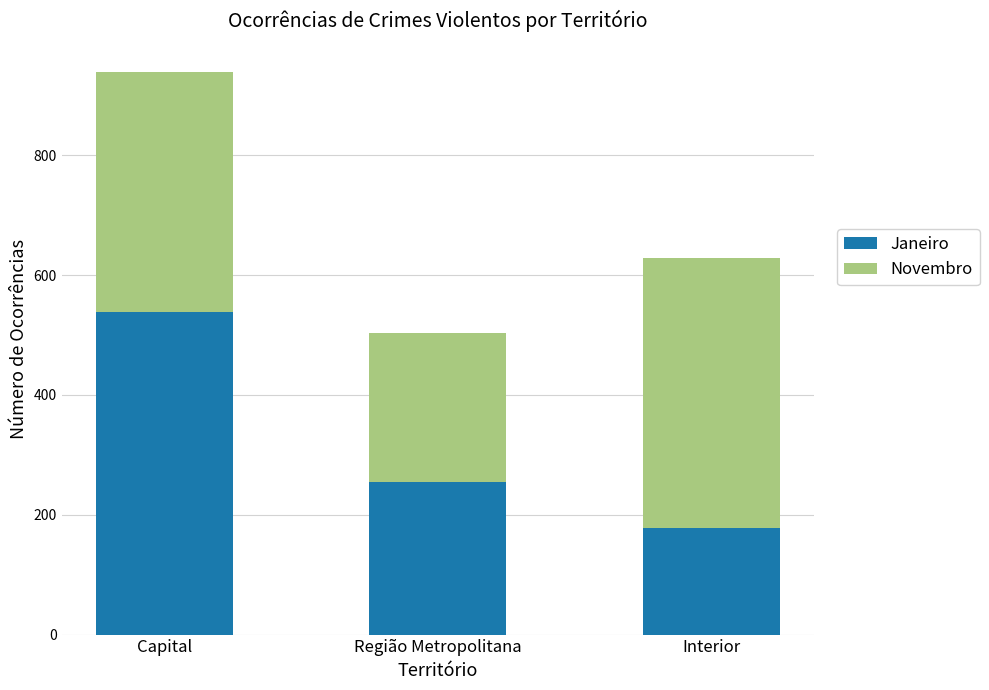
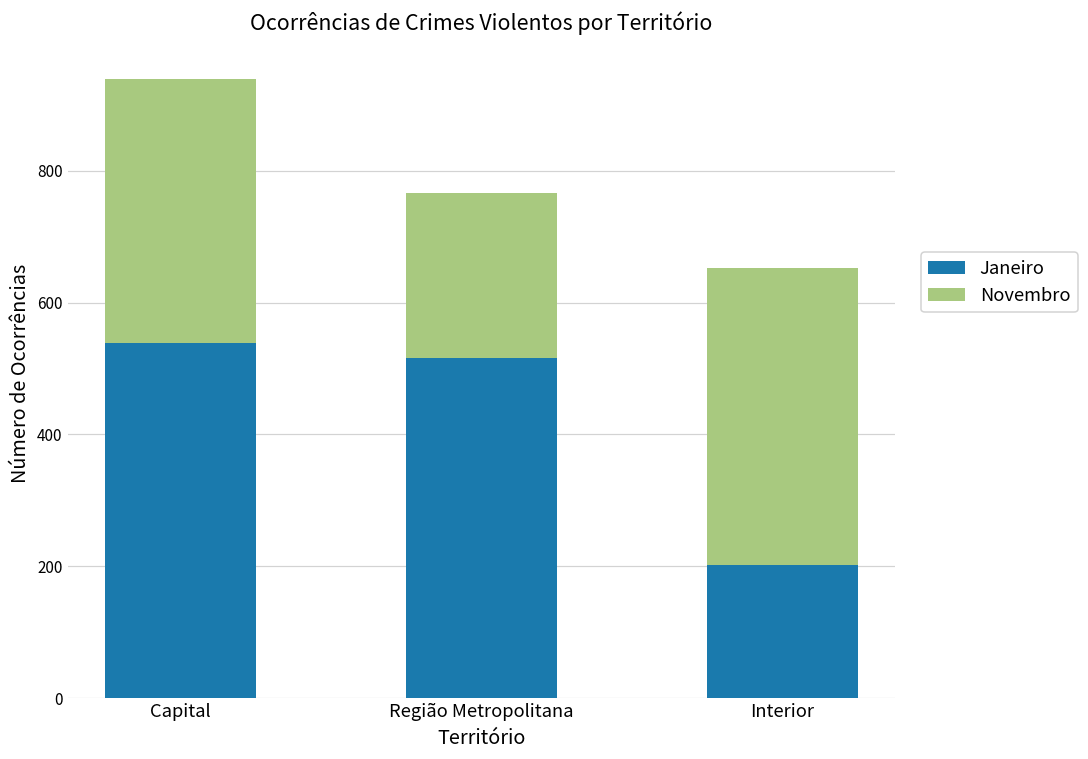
  {
    "Janeiro": {
      "Capital": 540,
-     "Região Metropolitana": 250,
-     "Interior": 180
+     "Região Metropolitana": 520,
+     "Interior": 200
    },
    "Novembro": {
      "Capital": 400,
      "Região Metropolitana": 250,
      "Interior": 450
    }
  }
